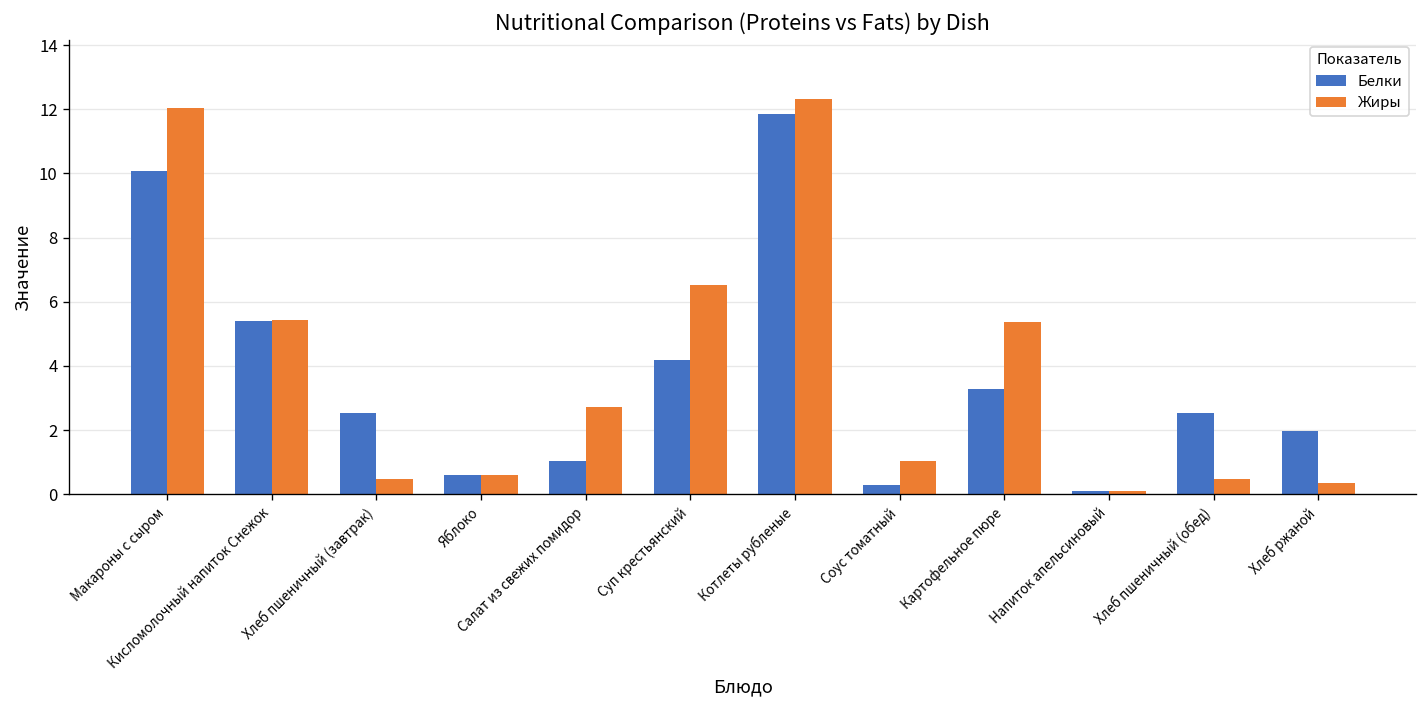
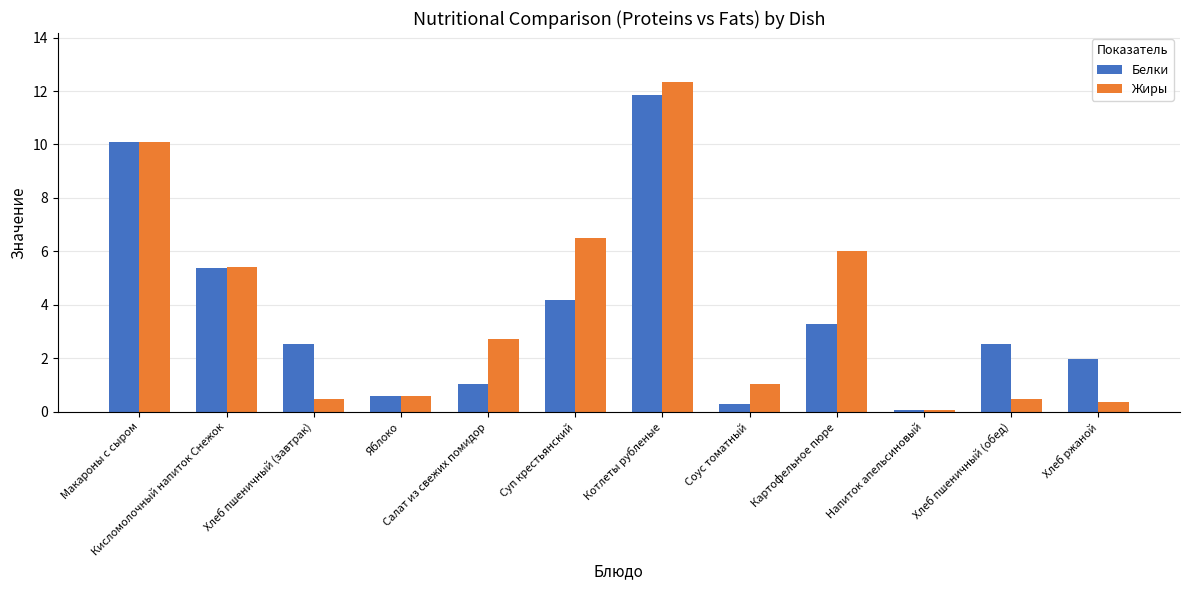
  {
    "Белки": {
      "Макароны с сыром": 10.1,
      "Кисломолочный напиток Снежок": 5.4,
      "Хлеб пшеничный (завтрак)": 2.6,
      "Яблоко": 0.6,
      "Салат из свежих помидор": 1.1,
      "Суп крестьянский": 4.2,
      "Котлеты рубленые": 11.9,
      "Соус томатный": 0.3,
      "Картофельное пюре": 3.3,
      "Хлеб пшеничный (обед)": 2.6,
      "Хлеб ржаной": 2.0
    },
    "Жиры": {
-     "Макароны с сыром": 12.0,
+     "Макароны с сыром": 10.1,
      "Кисломолочный напиток Снежок": 5.4,
      "Хлеб пшеничный (завтрак)": 0.5,
      "Яблоко": 0.6,
      "Салат из свежих помидор": 2.7,
      "Суп крестьянский": 6.5,
      "Котлеты рубленые": 12.3,
      "Соус томатный": 1.1,
-     "Картофельное пюре": 5.4,
+     "Картофельное пюре": 6.0,
      "Хлеб пшеничный (обед)": 0.5,
      "Хлеб ржаной": 0.4
    }
  }
